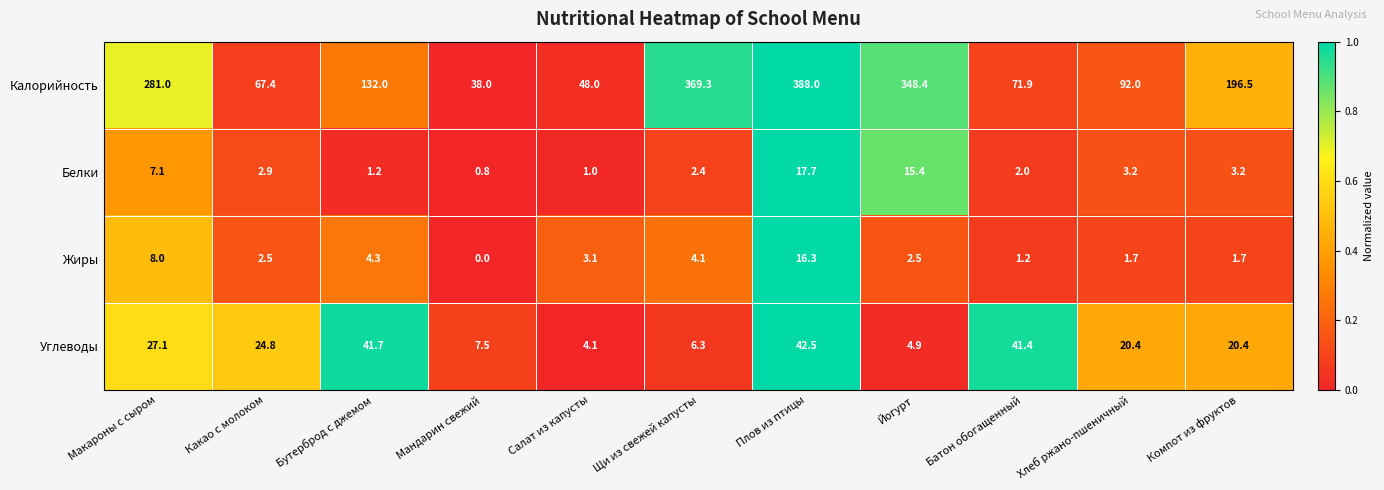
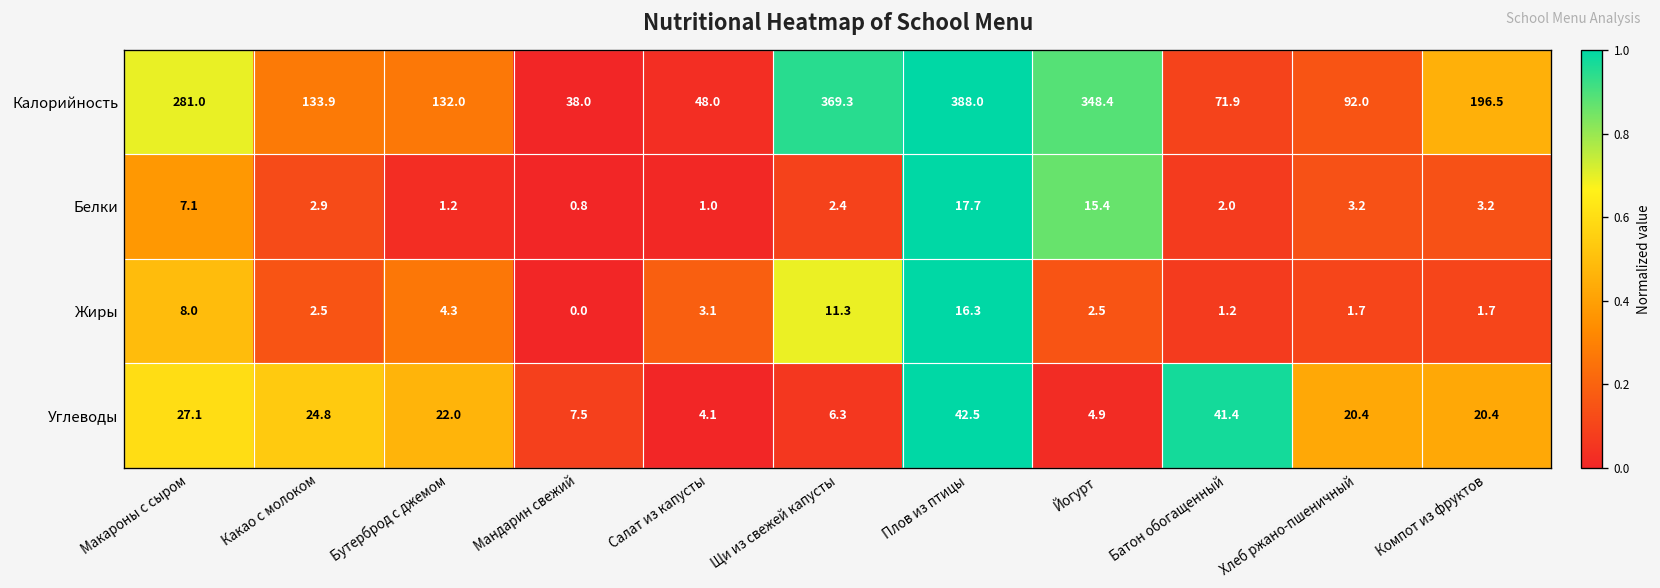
  {
    "Калорийность": {
      "Макароны с сыром": 281.0,
-     "Какао с молоком": 67.4,
+     "Какао с молоком": 133.9,
      "Бутерброд с джемом": 132.0,
      "Мандарин свежий": 38.0,
      "Салат из капусты": 48.0,
      "Щи из свежей капусты": 369.3,
      "Плов из птицы": 388.0,
      "Йогурт": 348.4,
      "Батон обогащенный": 71.9,
      "Хлеб ржано-пшеничный": 92.0,
      "Компот из фруктов": 196.5
    },
    "Белки": {
      "Макароны с сыром": 7.1,
      "Какао с молоком": 2.9,
      "Бутерброд с джемом": 1.2,
      "Мандарин свежий": 0.8,
      "Салат из капусты": 1.0,
      "Щи из свежей капусты": 2.4,
      "Плов из птицы": 17.7,
      "Йогурт": 15.4,
      "Батон обогащенный": 2.0,
      "Хлеб ржано-пшеничный": 3.2,
      "Компот из фруктов": 3.2
    },
    "Жиры": {
      "Макароны с сыром": 8.0,
      "Какао с молоком": 2.5,
      "Бутерброд с джемом": 4.3,
      "Мандарин свежий": 0.0,
      "Салат из капусты": 3.1,
-     "Щи из свежей капусты": 4.1,
+     "Щи из свежей капусты": 11.3,
      "Плов из птицы": 16.3,
      "Йогурт": 2.5,
      "Батон обогащенный": 1.2,
      "Хлеб ржано-пшеничный": 1.7,
      "Компот из фруктов": 1.7
    },
    "Углеводы": {
      "Макароны с сыром": 27.1,
      "Какао с молоком": 24.8,
-     "Бутерброд с джемом": 41.7,
+     "Бутерброд с джемом": 22.0,
      "Мандарин свежий": 7.5,
      "Салат из капусты": 4.1,
      "Щи из свежей капусты": 6.3,
      "Плов из птицы": 42.5,
      "Йогурт": 4.9,
      "Батон обогащенный": 41.4,
      "Хлеб ржано-пшеничный": 20.4,
      "Компот из фруктов": 20.4
    }
  }
